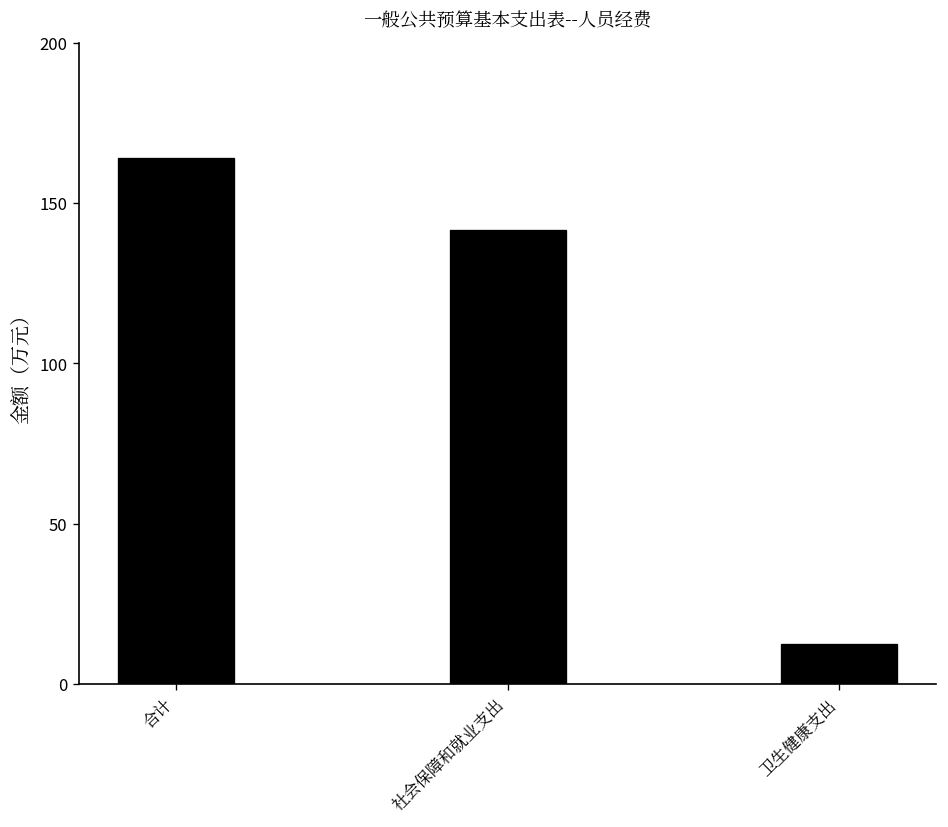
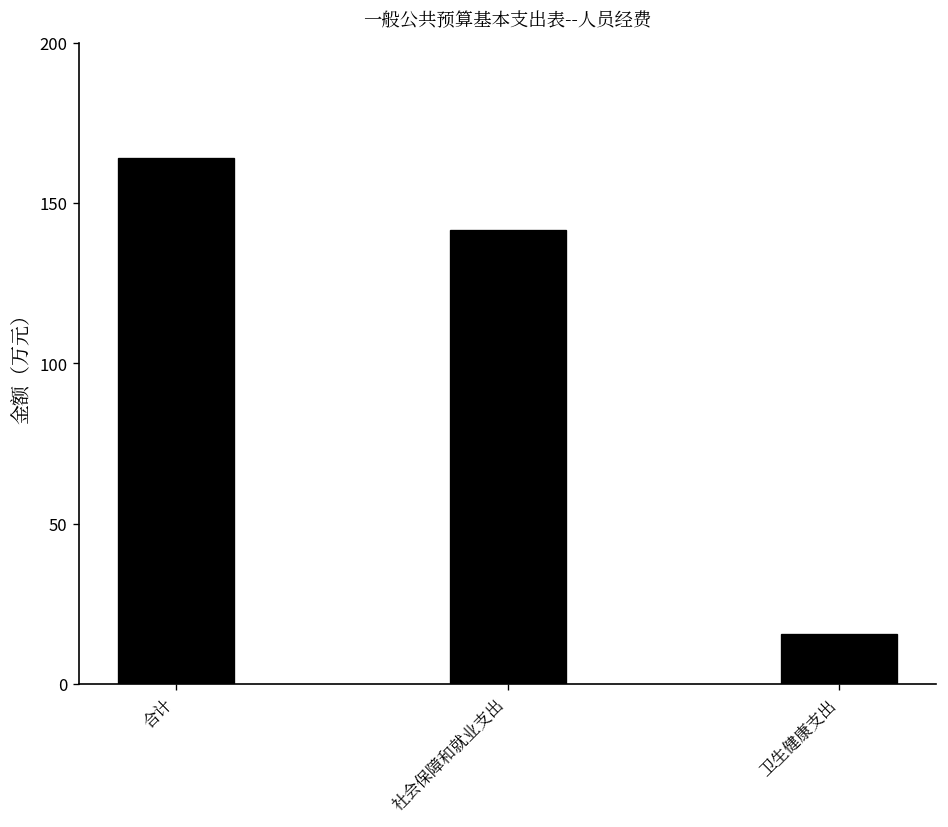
  {
    "合计": 164,
    "社会保障和就业支出": 142,
-   "卫生健康支出": 12
+   "卫生健康支出": 16
  }
